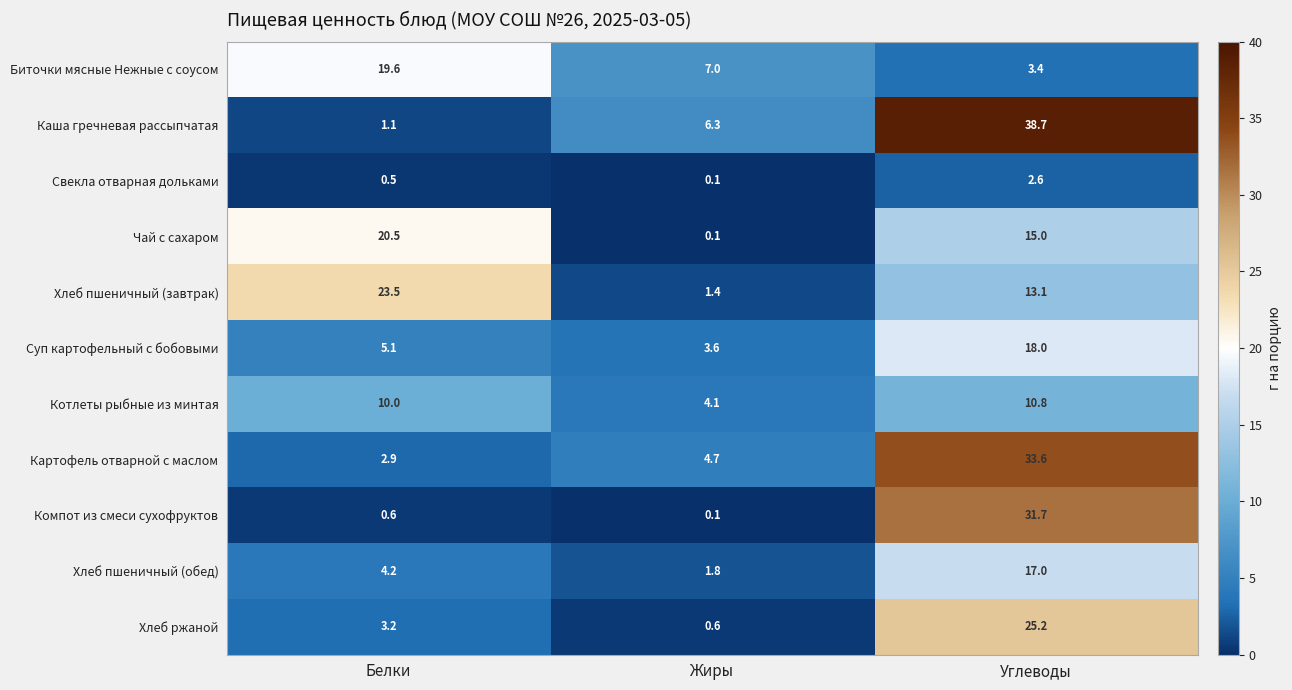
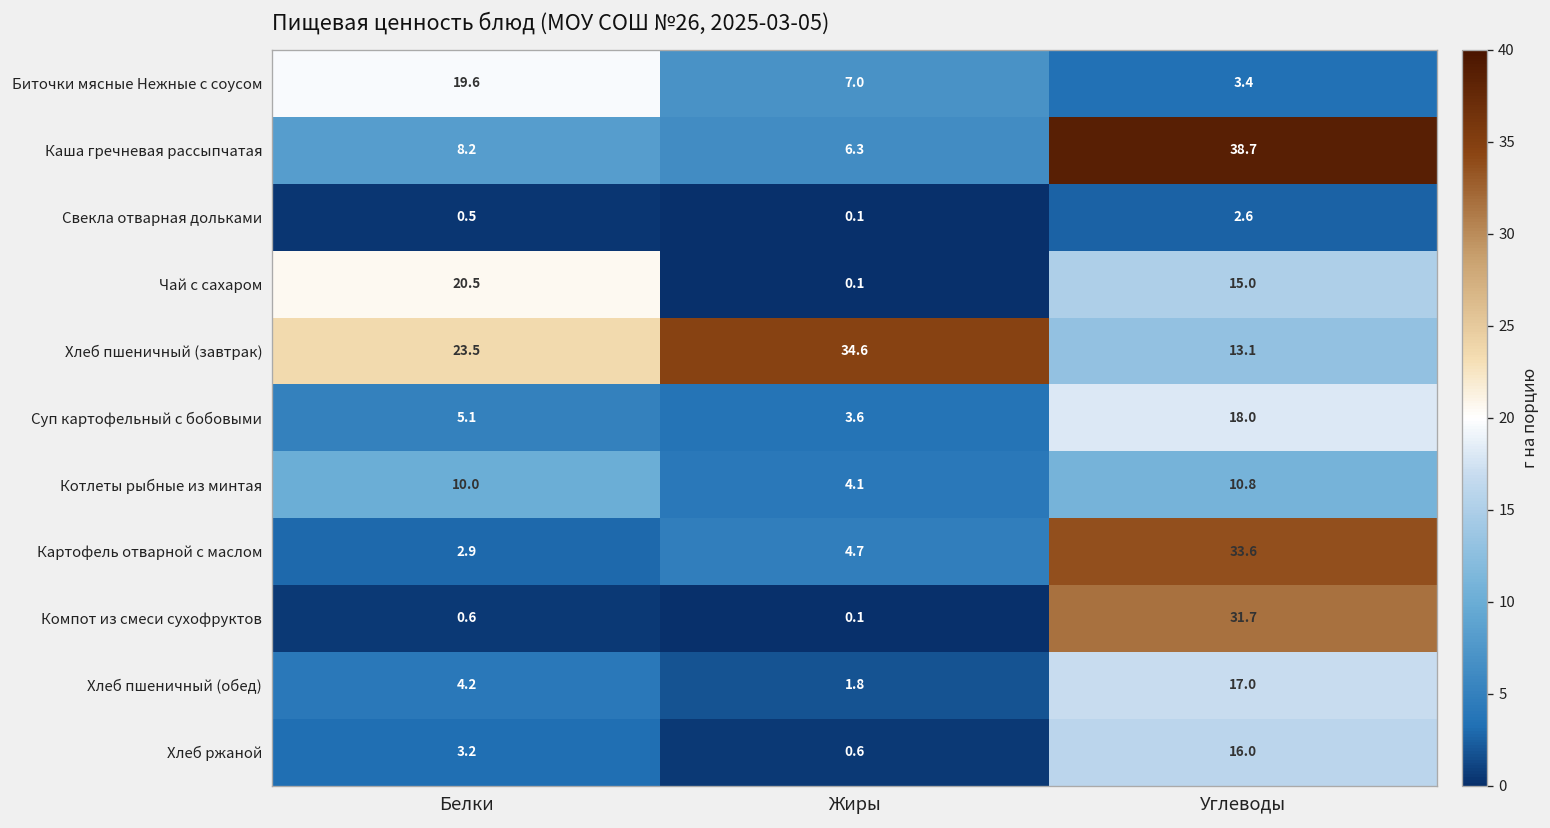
  {
    "Биточки мясные Нежные с соусом": {
      "Белки": 19.6,
      "Жиры": 7.0,
      "Углеводы": 3.4
    },
    "Каша гречневая рассыпчатая": {
-     "Белки": 1.1,
+     "Белки": 8.2,
      "Жиры": 6.3,
      "Углеводы": 38.7
    },
    "Свекла отварная дольками": {
      "Белки": 0.5,
      "Жиры": 0.1,
      "Углеводы": 2.6
    },
    "Чай с сахаром": {
      "Белки": 20.5,
      "Жиры": 0.1,
      "Углеводы": 15.0
    },
    "Хлеб пшеничный (завтрак)": {
      "Белки": 23.5,
-     "Жиры": 1.4,
+     "Жиры": 34.6,
      "Углеводы": 13.1
    },
    "Суп картофельный с бобовыми": {
      "Белки": 5.1,
      "Жиры": 3.6,
      "Углеводы": 18.0
    },
    "Котлеты рыбные из минтая": {
      "Белки": 10.0,
      "Жиры": 4.1,
      "Углеводы": 10.8
    },
    "Картофель отварной с маслом": {
      "Белки": 2.9,
      "Жиры": 4.7,
      "Углеводы": 33.6
    },
    "Компот из смеси сухофруктов": {
      "Белки": 0.6,
      "Жиры": 0.1,
      "Углеводы": 31.7
    },
    "Хлеб пшеничный (обед)": {
      "Белки": 4.2,
      "Жиры": 1.8,
      "Углеводы": 17.0
    },
    "Хлеб ржаной": {
      "Белки": 3.2,
      "Жиры": 0.6,
-     "Углеводы": 25.2
+     "Углеводы": 16.0
    }
  }
